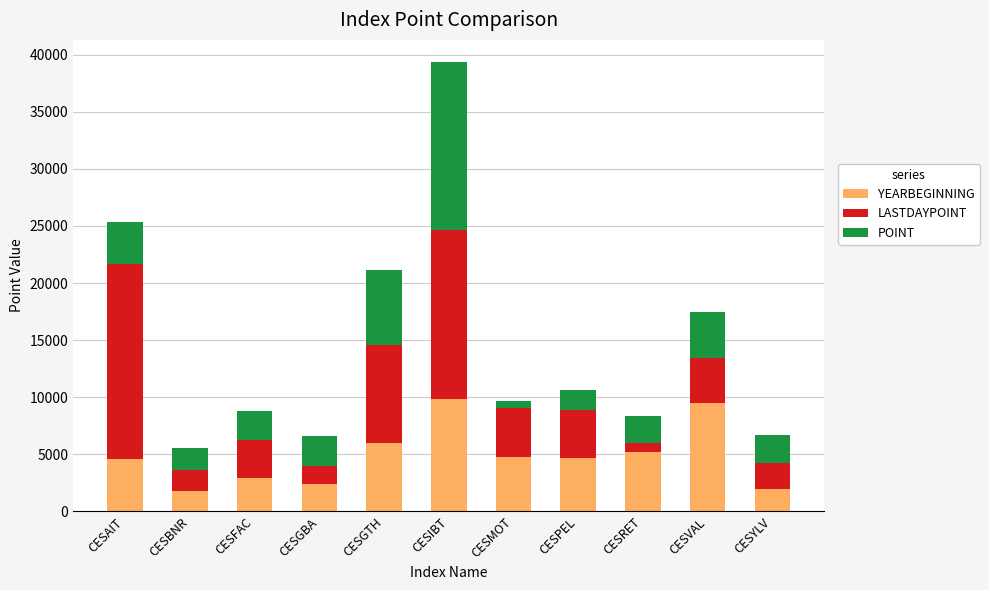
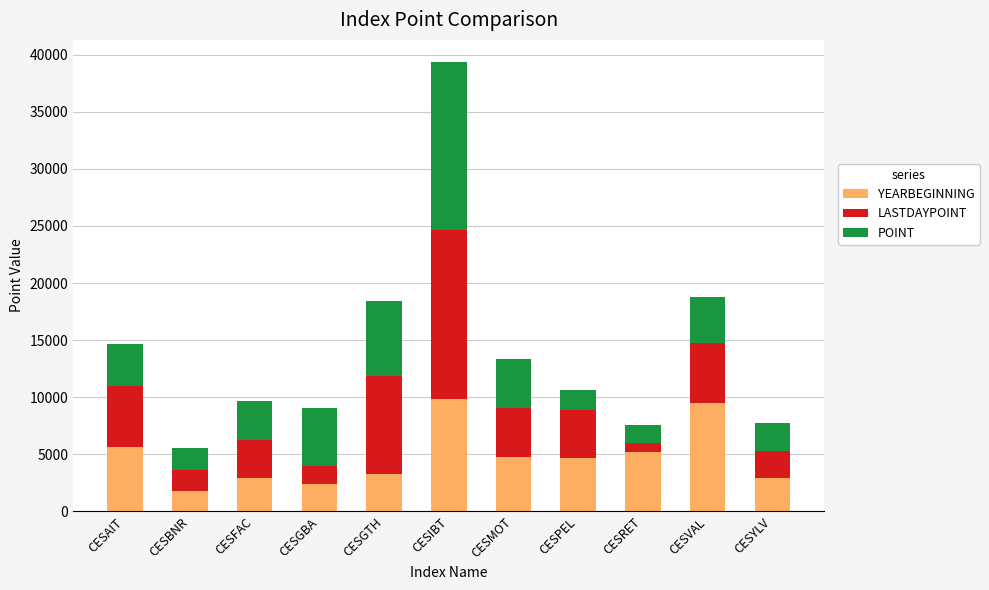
  {
    "YEARBEGINNING": {
-     "CESAIT": 4600,
+     "CESAIT": 5600,
      "CESBNR": 1700,
      "CESFAC": 2900,
      "CESGBA": 2400,
-     "CESGTH": 6000,
+     "CESGTH": 3300,
      "CESIBT": 9800,
      "CESMOT": 4700,
      "CESPEL": 4600,
      "CESRET": 5200,
      "CESVAL": 9400,
-     "CESYLV": 1900
+     "CESYLV": 3000
    },
    "LASTDAYPOINT": {
-     "CESAIT": 17100,
+     "CESAIT": 5400,
      "CESBNR": 1900,
      "CESFAC": 3400,
      "CESGBA": 1600,
      "CESGTH": 8500,
      "CESIBT": 14800,
      "CESMOT": 4300,
      "CESPEL": 4300,
      "CESRET": 800,
-     "CESVAL": 4000,
+     "CESVAL": 5300,
      "CESYLV": 2400
    },
    "POINT": {
      "CESAIT": 3700,
      "CESBNR": 1900,
-     "CESFAC": 2500,
-     "CESGBA": 2700,
+     "CESFAC": 3400,
+     "CESGBA": 5100,
      "CESGTH": 6600,
      "CESIBT": 14700,
-     "CESMOT": 600,
+     "CESMOT": 4400,
      "CESPEL": 1700,
-     "CESRET": 2300,
+     "CESRET": 1500,
      "CESVAL": 4000,
      "CESYLV": 2400
    }
  }
